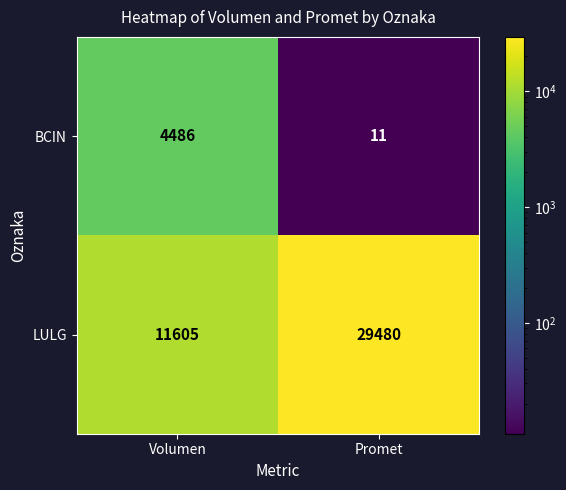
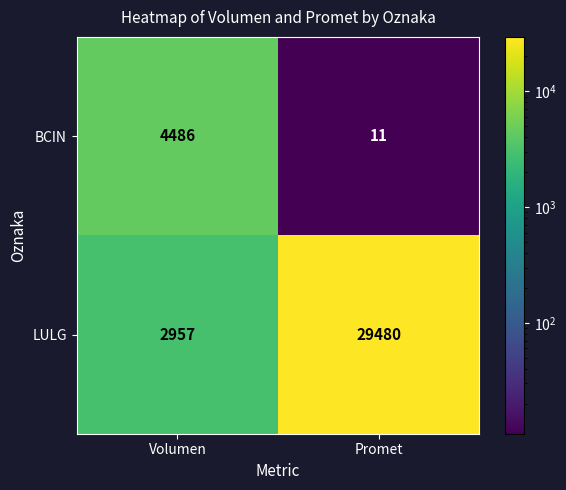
  {
    "BCIN": {
      "Volumen": 4486,
      "Promet": 11
    },
    "LULG": {
-     "Volumen": 11605,
+     "Volumen": 2957,
      "Promet": 29480
    }
  }
